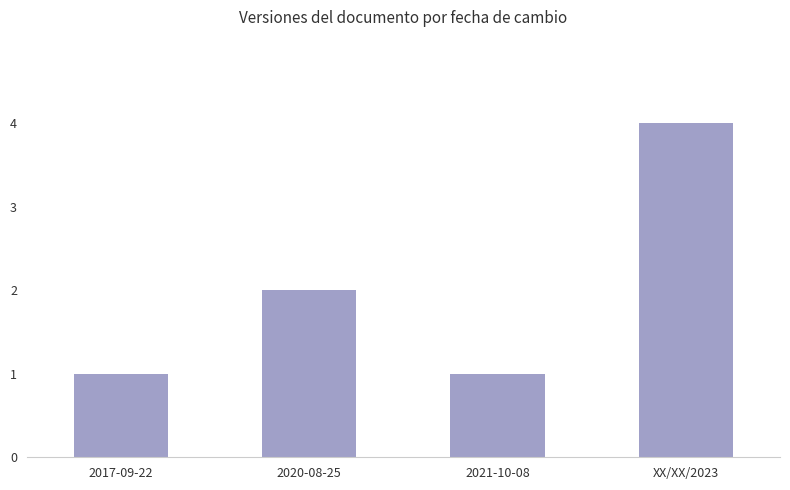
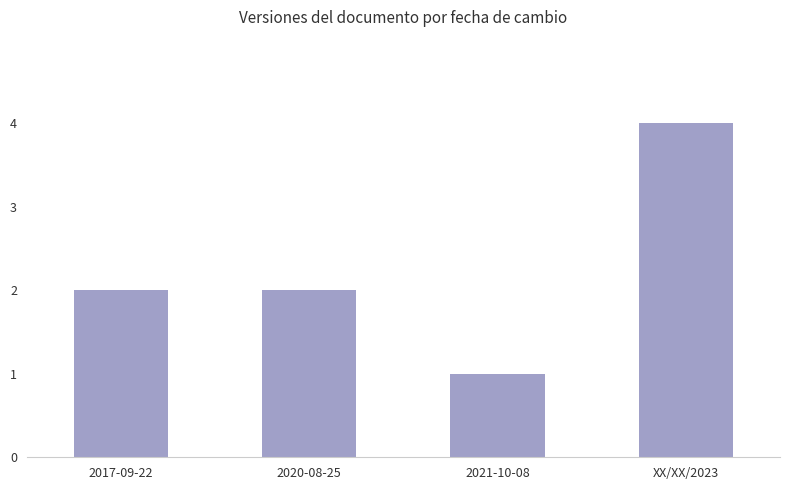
  {
-   "2017-09-22": 1,
+   "2017-09-22": 2,
    "2020-08-25": 2,
    "2021-10-08": 1,
    "XX/XX/2023": 4
  }
